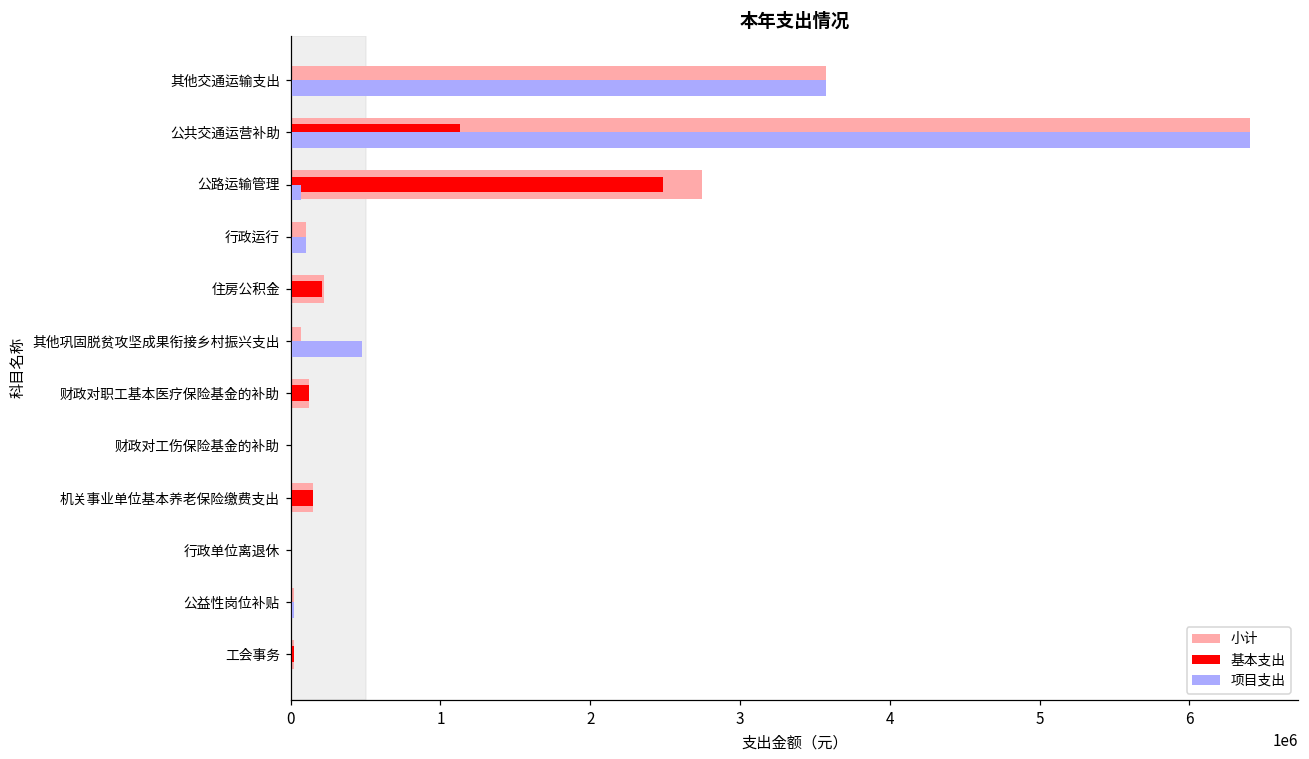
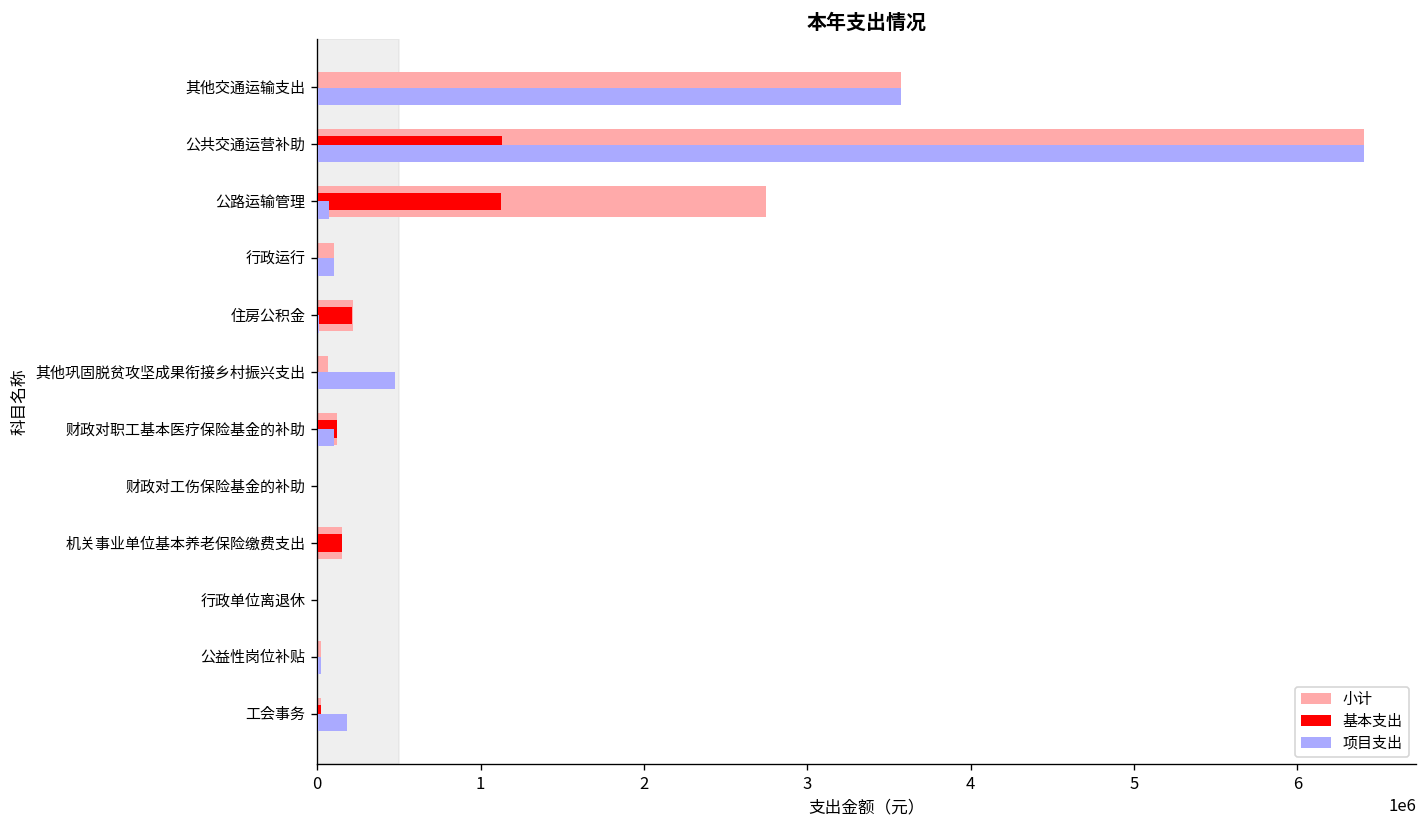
  {
    "小计": {
      "其他交通运输支出": 3570000,
      "公共交通运营补助": 6410000,
      "公路运输管理": 2750000,
      "行政运行": 100000,
      "住房公积金": 220000,
      "其他巩固脱贫攻坚成果衔接乡村振兴支出": 70000,
      "财政对职工基本医疗保险基金的补助": 120000,
      "机关事业单位基本养老保险缴费支出": 150000,
      "公益性岗位补贴": 20000,
      "工会事务": 20000
    },
    "基本支出": {
      "其他交通运输支出": 0,
-     "公路运输管理": 2490000,
+     "公路运输管理": 1130000,
      "行政运行": 0,
      "住房公积金": 210000,
      "其他巩固脱贫攻坚成果衔接乡村振兴支出": 0,
      "财政对职工基本医疗保险基金的补助": 120000,
      "机关事业单位基本养老保险缴费支出": 150000,
      "公益性岗位补贴": 0,
      "工会事务": 20000
    },
    "项目支出": {
      "其他交通运输支出": 3570000,
      "公共交通运营补助": 6410000,
      "行政运行": 100000,
      "其他巩固脱贫攻坚成果衔接乡村振兴支出": 480000,
-     "财政对职工基本医疗保险基金的补助": 0,
+     "财政对职工基本医疗保险基金的补助": 100000,
      "财政对工伤保险基金的补助": 0,
      "机关事业单位基本养老保险缴费支出": 0,
      "行政单位离退休": 0,
      "公益性岗位补贴": 20000,
-     "工会事务": 0
+     "工会事务": 180000
    }
  }
